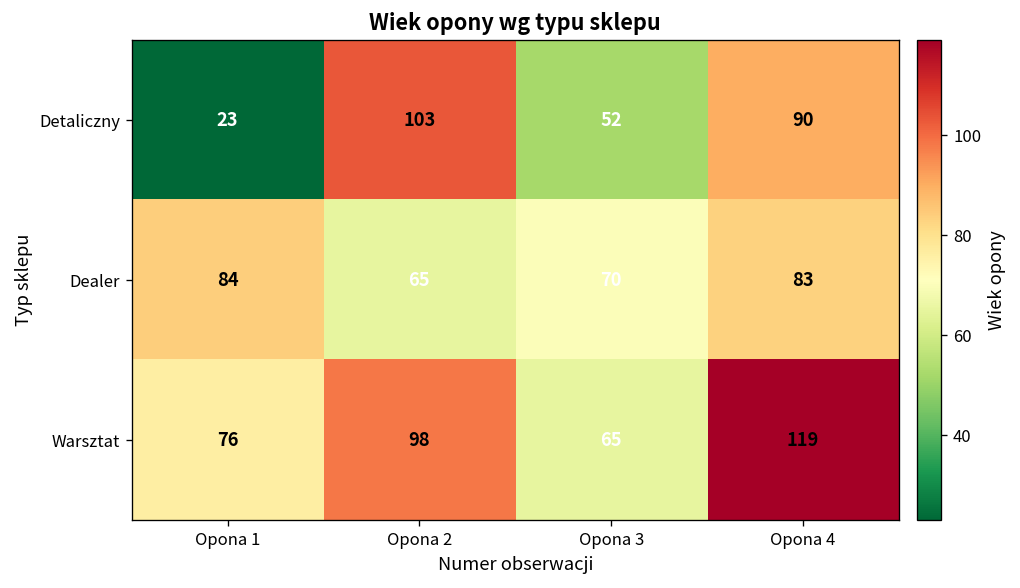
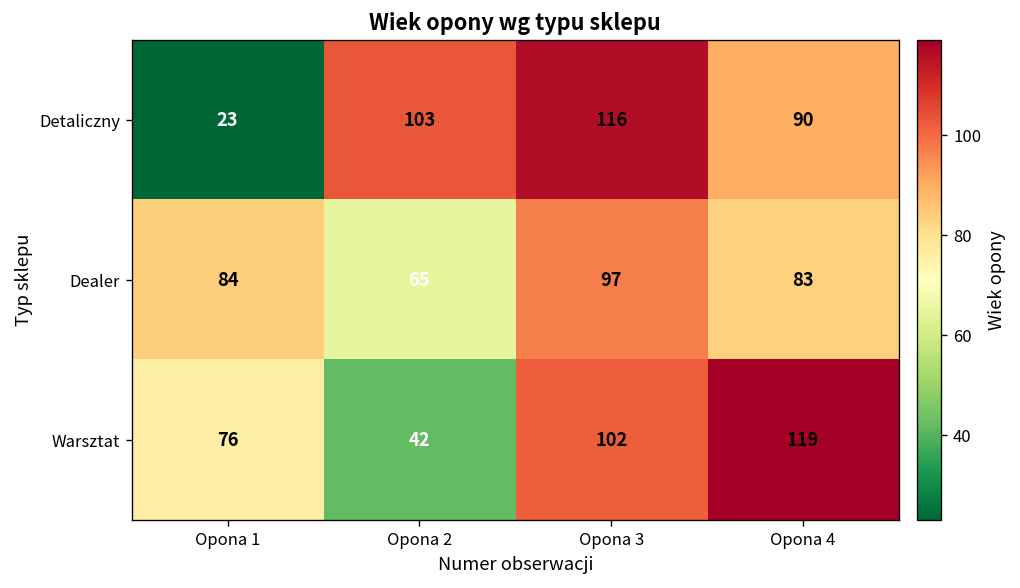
  {
    "Detaliczny": {
      "Opona 1": 23,
      "Opona 2": 103,
-     "Opona 3": 52,
+     "Opona 3": 116,
      "Opona 4": 90
    },
    "Dealer": {
      "Opona 1": 84,
      "Opona 2": 65,
-     "Opona 3": 70,
+     "Opona 3": 97,
      "Opona 4": 83
    },
    "Warsztat": {
      "Opona 1": 76,
-     "Opona 2": 98,
-     "Opona 3": 65,
+     "Opona 2": 42,
+     "Opona 3": 102,
      "Opona 4": 119
    }
  }
